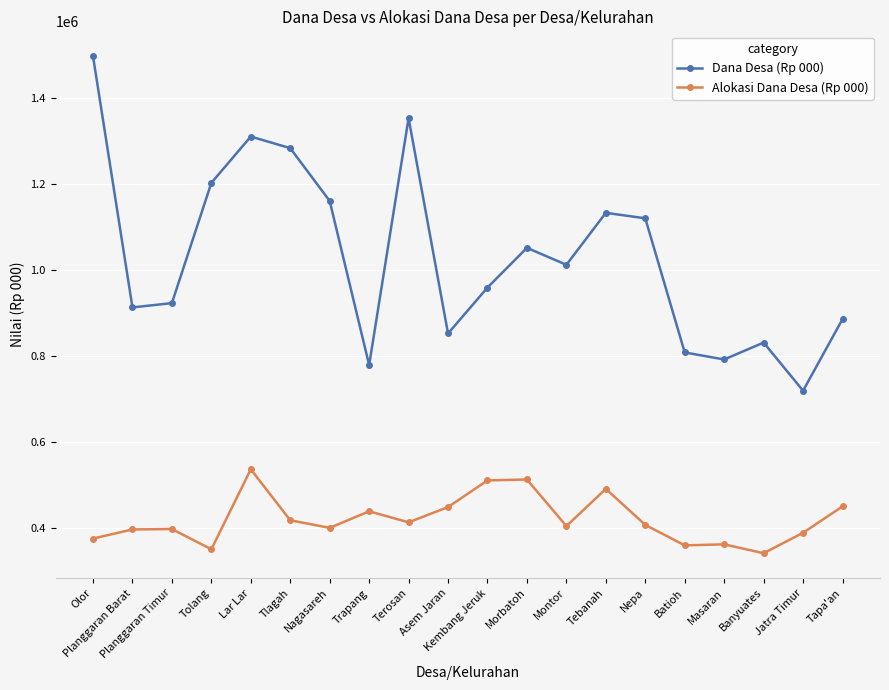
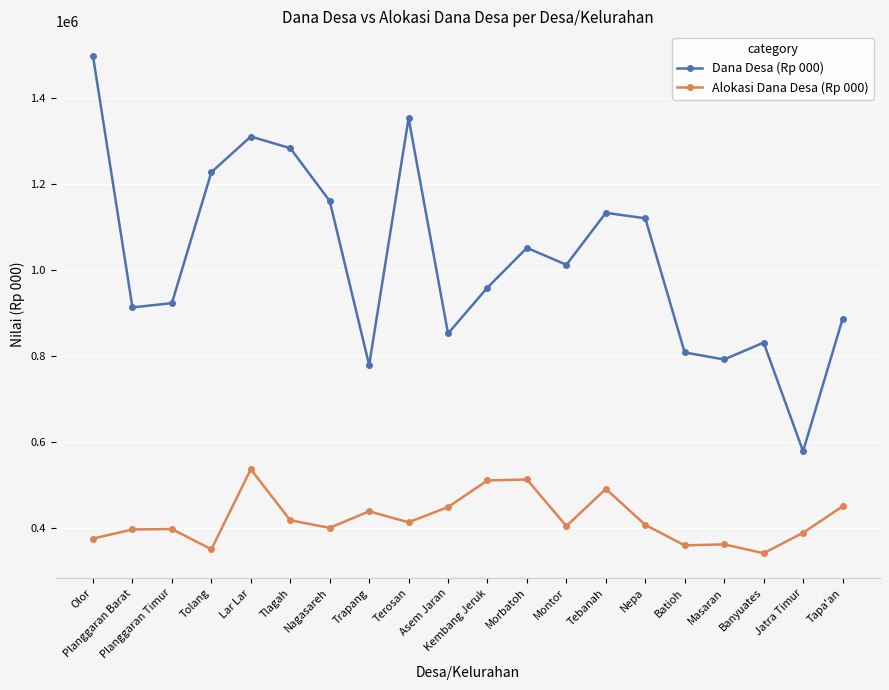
  {
    "Dana Desa (Rp 000)": {
      "Olor": 1500000,
      "Planggaran Barat": 910000,
      "Planggaran Timur": 920000,
-     "Tolang": 1200000,
+     "Tolang": 1230000,
      "Lar Lar": 1310000,
      "Tlagah": 1280000,
      "Nagasareh": 1160000,
      "Trapang": 780000,
      "Terosan": 1350000,
      "Asem Jaran": 850000,
      "Kembang Jeruk": 960000,
      "Morbatoh": 1050000,
      "Montor": 1010000,
      "Tebanah": 1130000,
      "Nepa": 1120000,
      "Batioh": 810000,
      "Masaran": 790000,
      "Banyuates": 830000,
-     "Jatra Timur": 720000,
+     "Jatra Timur": 580000,
      "Tapa'an": 890000
    },
    "Alokasi Dana Desa (Rp 000)": {
      "Olor": 370000,
      "Planggaran Barat": 400000,
      "Planggaran Timur": 400000,
      "Tolang": 350000,
      "Lar Lar": 540000,
      "Tlagah": 420000,
      "Nagasareh": 400000,
      "Trapang": 440000,
      "Terosan": 410000,
      "Asem Jaran": 450000,
      "Kembang Jeruk": 510000,
      "Morbatoh": 510000,
      "Montor": 400000,
      "Tebanah": 490000,
      "Nepa": 410000,
      "Batioh": 360000,
      "Masaran": 360000,
      "Banyuates": 340000,
      "Jatra Timur": 390000,
      "Tapa'an": 450000
    }
  }
